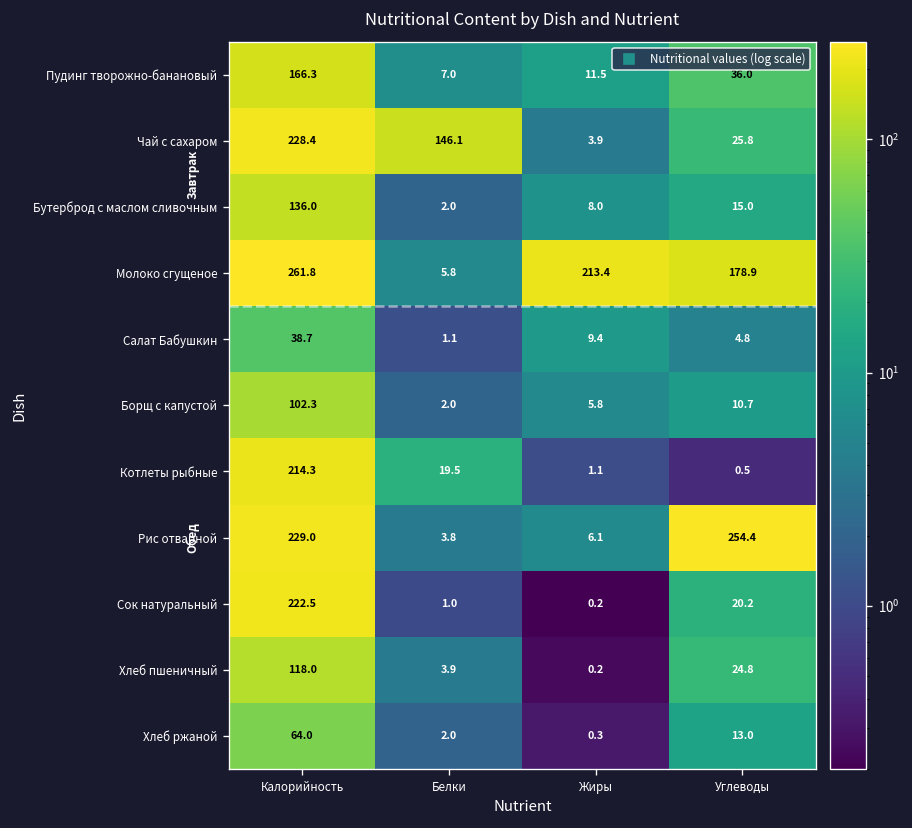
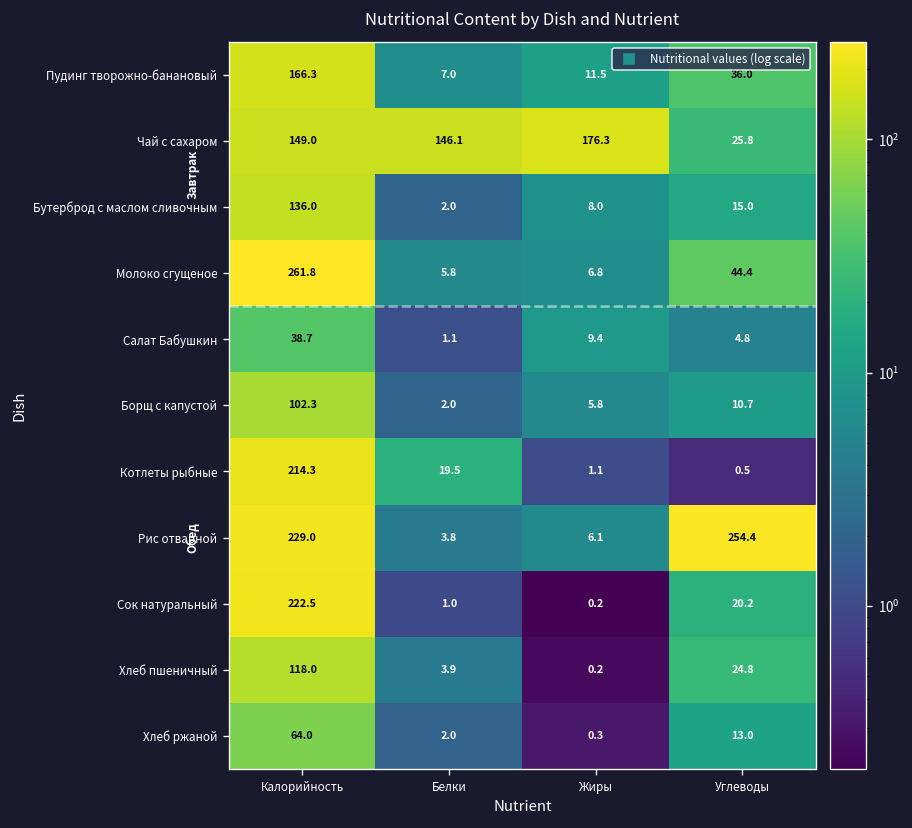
  {
    "Пудинг творожно-банановый": {
      "Калорийность": 166.3,
      "Белки": 7.0,
      "Жиры": 11.5
    },
    "Чай с сахаром": {
-     "Калорийность": 228.4,
+     "Калорийность": 149.0,
      "Белки": 146.1,
-     "Жиры": 3.9,
+     "Жиры": 176.3,
      "Углеводы": 25.8
    },
    "Бутерброд с маслом сливочным": {
      "Калорийность": 136.0,
      "Белки": 2.0,
      "Жиры": 8.0,
      "Углеводы": 15.0
    },
    "Молоко сгущеное": {
      "Калорийность": 261.8,
      "Белки": 5.8,
-     "Жиры": 213.4,
-     "Углеводы": 178.9
+     "Жиры": 6.8,
+     "Углеводы": 44.4
    },
    "Салат Бабушкин": {
      "Калорийность": 38.7,
      "Белки": 1.1,
      "Жиры": 9.4,
      "Углеводы": 4.8
    },
    "Борщ с капустой": {
      "Калорийность": 102.3,
      "Белки": 2.0,
      "Жиры": 5.8,
      "Углеводы": 10.7
    },
    "Котлеты рыбные": {
      "Калорийность": 214.3,
      "Белки": 19.5,
      "Жиры": 1.1,
      "Углеводы": 0.5
    },
    "Рис отварной": {
      "Калорийность": 229.0,
      "Белки": 3.8,
      "Жиры": 6.1,
      "Углеводы": 254.4
    },
    "Сок натуральный": {
      "Калорийность": 222.5,
      "Белки": 1.0,
      "Жиры": 0.2,
      "Углеводы": 20.2
    },
    "Хлеб пшеничный": {
      "Калорийность": 118.0,
      "Белки": 3.9,
      "Жиры": 0.2,
      "Углеводы": 24.8
    },
    "Хлеб ржаной": {
      "Калорийность": 64.0,
      "Белки": 2.0,
      "Жиры": 0.3,
      "Углеводы": 13.0
    }
  }
